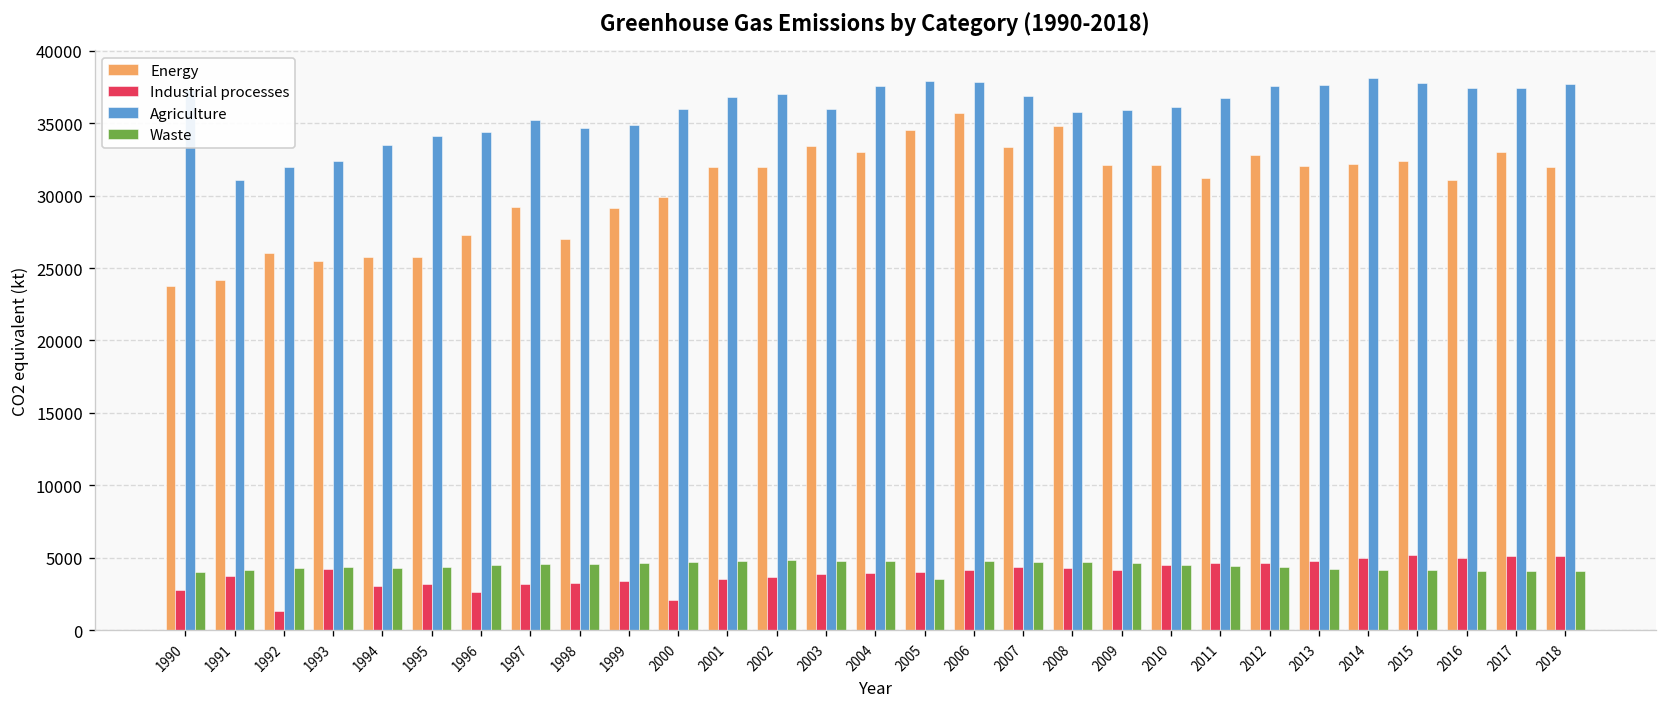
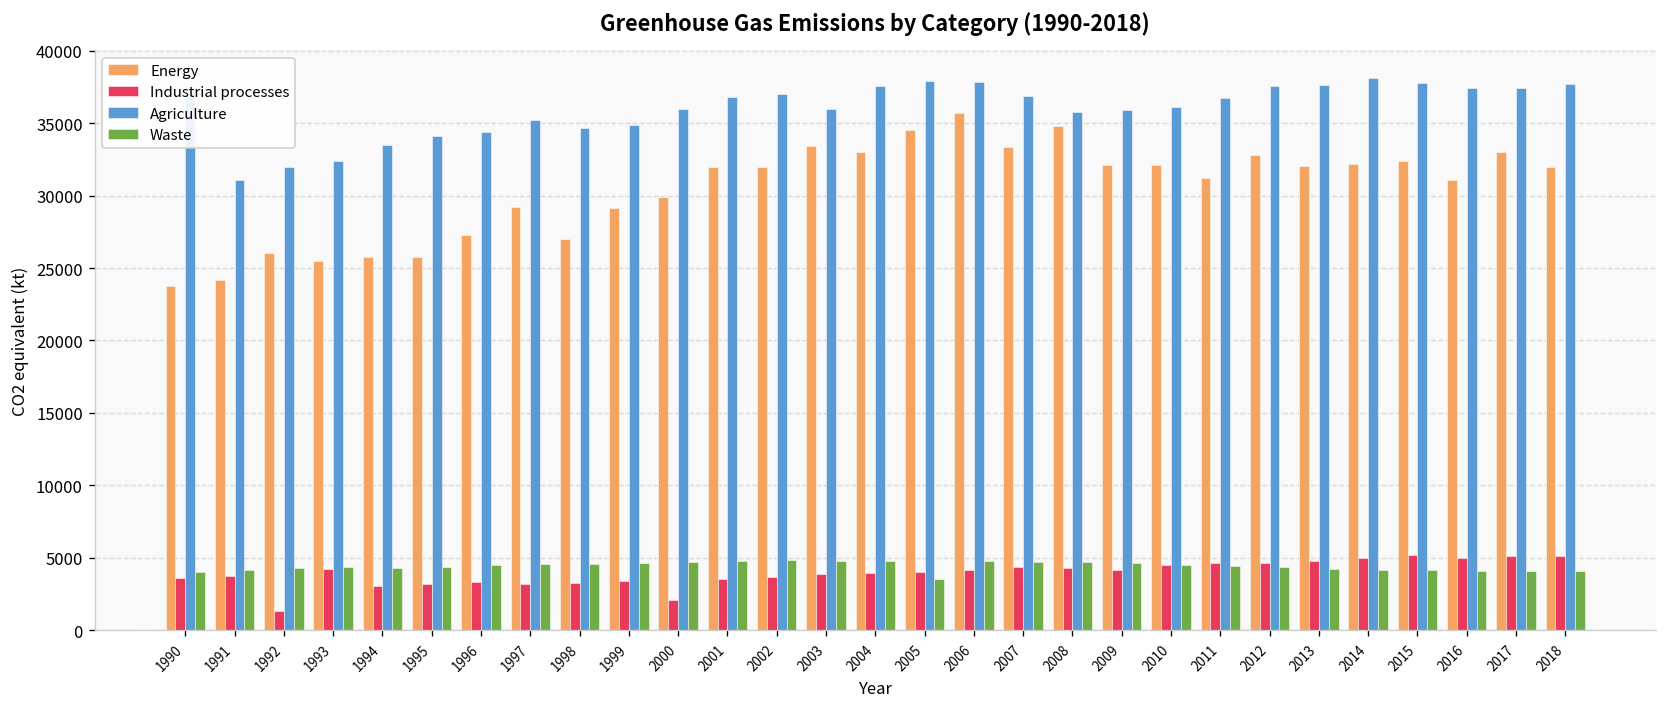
  {
    "Energy": {
      "1990": 23800,
      "1991": 24100,
      "1992": 26000,
      "1993": 25500,
      "1994": 25800,
      "1995": 25700,
      "1996": 27300,
      "1997": 29200,
      "1998": 27000,
      "1999": 29100,
      "2000": 29900,
      "2001": 32000,
      "2002": 32000,
      "2003": 33500,
      "2004": 33000,
      "2005": 34500,
      "2006": 35700,
      "2007": 33400,
      "2008": 34800,
      "2009": 32100,
      "2010": 32100,
      "2011": 31200,
      "2012": 32800,
      "2013": 32100,
      "2014": 32200,
      "2015": 32400,
      "2016": 31100,
      "2017": 33000,
      "2018": 31900
    },
    "Industrial processes": {
-     "1990": 2800,
+     "1990": 3600,
      "1991": 3700,
      "1992": 1300,
      "1993": 4200,
      "1994": 3100,
      "1995": 3200,
-     "1996": 2700,
+     "1996": 3400,
      "1997": 3200,
      "1998": 3300,
      "1999": 3400,
      "2000": 2100,
      "2001": 3500,
      "2002": 3700,
      "2003": 3900,
      "2004": 3900,
      "2005": 4000,
      "2006": 4100,
      "2007": 4400,
      "2008": 4300,
      "2009": 4200,
      "2010": 4500,
      "2011": 4600,
      "2012": 4700,
      "2013": 4800,
      "2014": 5000,
      "2015": 5200,
      "2016": 5000,
      "2017": 5100,
      "2018": 5200
    },
    "Agriculture": {
      "1991": 31100,
      "1992": 32000,
      "1993": 32400,
      "1994": 33500,
      "1995": 34100,
      "1996": 34400,
      "1997": 35200,
      "1998": 34600,
      "1999": 34900,
      "2000": 36000,
      "2001": 36800,
      "2002": 37000,
      "2003": 35900,
      "2004": 37600,
      "2005": 37900,
      "2006": 37900,
      "2007": 36900,
      "2008": 35800,
      "2009": 35900,
      "2010": 36100,
      "2011": 36800,
      "2012": 37600,
      "2013": 37700,
      "2014": 38100,
      "2015": 37800,
      "2016": 37400,
      "2017": 37400,
      "2018": 37700
    },
    "Waste": {
      "1990": 4000,
      "1991": 4200,
      "1992": 4300,
      "1993": 4400,
      "1994": 4300,
      "1995": 4400,
      "1996": 4500,
      "1997": 4600,
      "1998": 4600,
      "1999": 4700,
      "2000": 4700,
      "2001": 4800,
      "2002": 4800,
      "2003": 4800,
      "2004": 4800,
      "2005": 3500,
      "2006": 4800,
      "2007": 4700,
      "2008": 4700,
      "2009": 4600,
      "2010": 4500,
      "2011": 4400,
      "2012": 4300,
      "2013": 4300,
      "2014": 4200,
      "2015": 4100,
      "2016": 4100,
      "2017": 4100,
      "2018": 4100
    }
  }
